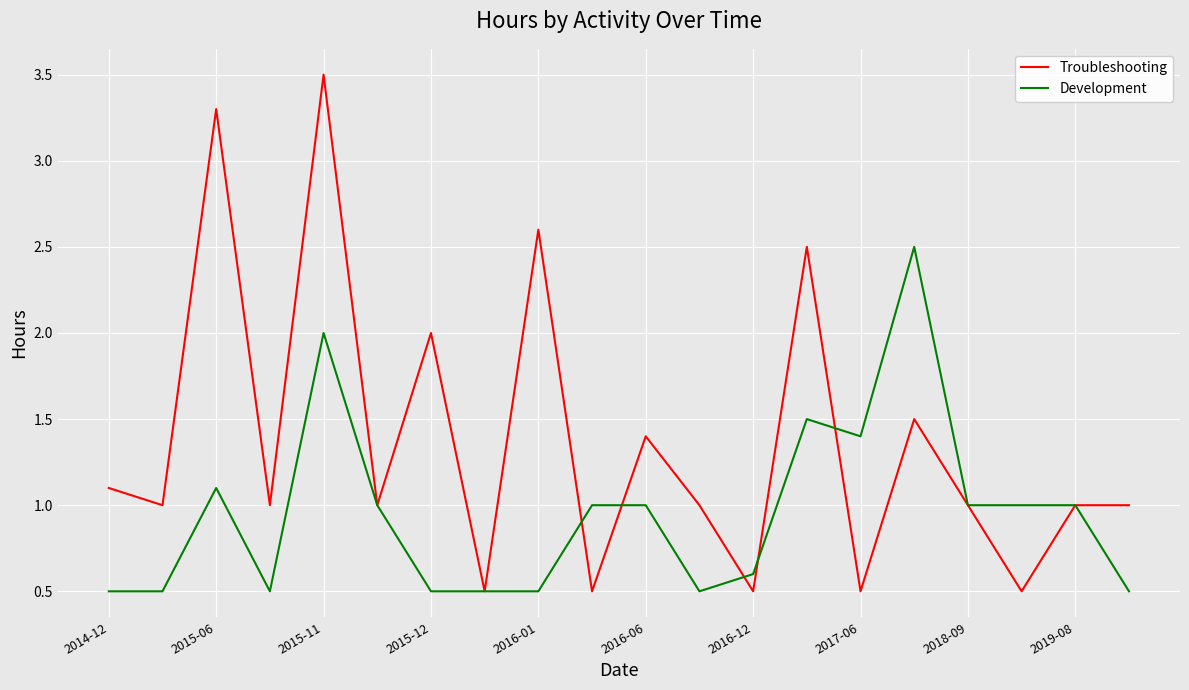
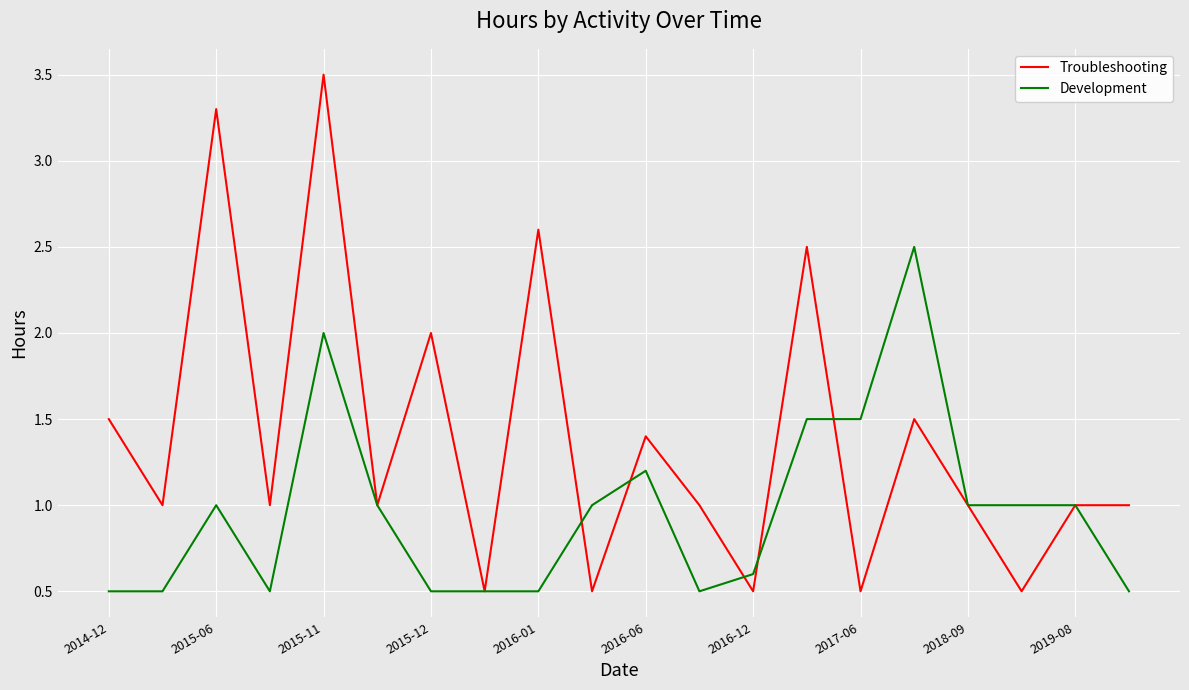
  {
    "Troubleshooting": {
-     "2014-12": 1.1,
+     "2014-12": 1.5,
      "2015-06": 3.3,
      "2016-01": 2.6,
      "2016-06": 1.4,
      "2016-12": 0.5,
      "2017-06": 0.5
    },
    "Development": {
      "2014-12": 0.5,
-     "2015-06": 1.1,
+     "2015-06": 1.0,
      "2016-01": 0.5,
-     "2016-06": 1.0,
+     "2016-06": 1.2,
      "2016-12": 0.6,
-     "2017-06": 1.4
+     "2017-06": 1.5
    }
  }
